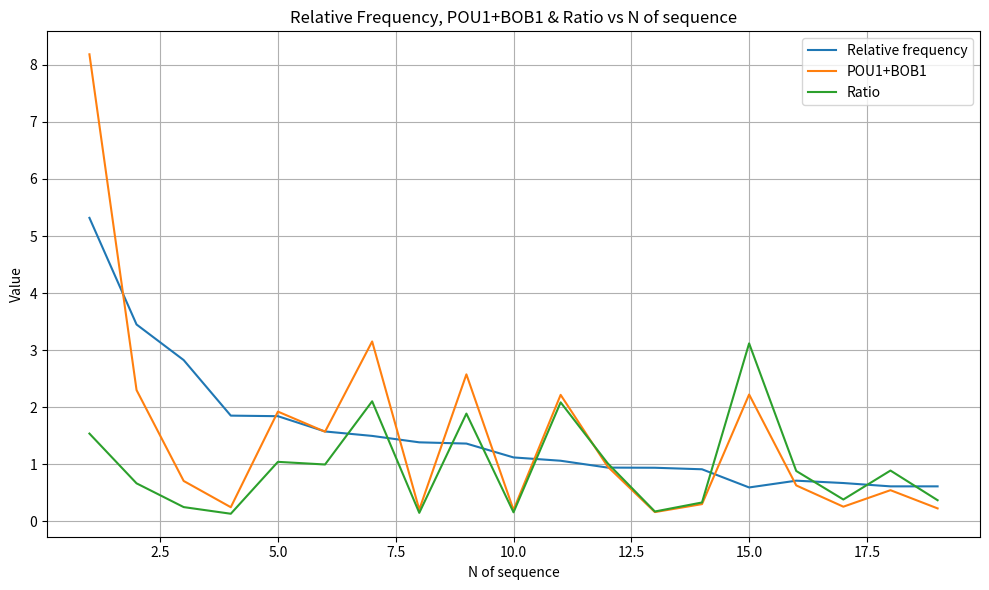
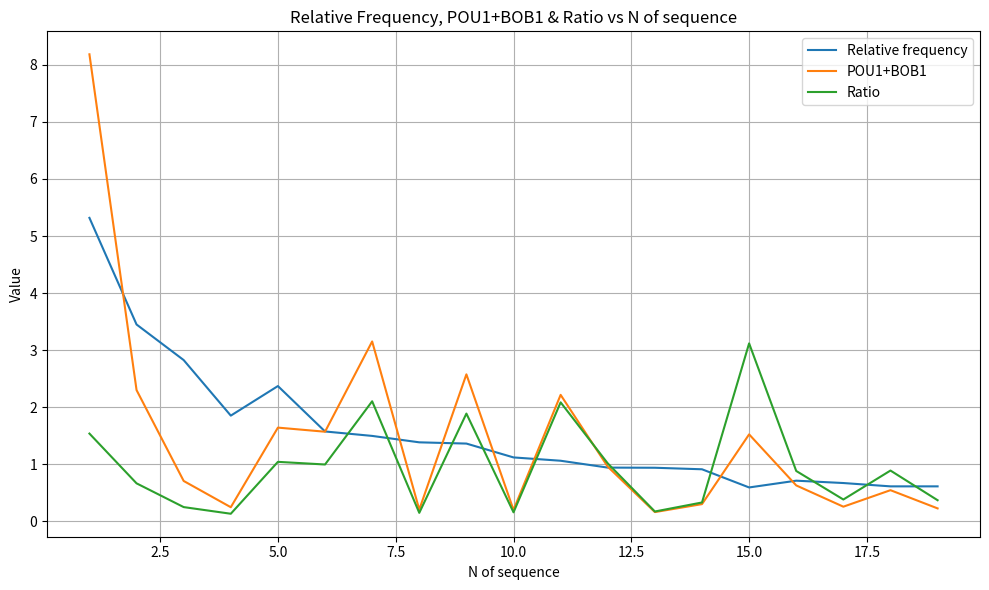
  {
    "Relative frequency": {
-     "5.0": 1.8,
+     "5.0": 2.4,
      "10.0": 1.1,
      "15.0": 0.6
    },
    "POU1+BOB1": {
-     "5.0": 1.9,
-     "15.0": 2.2
+     "5.0": 1.6,
+     "15.0": 1.5
    },
    "Ratio": {
      "5.0": 1.0,
      "15.0": 3.1
    }
  }
